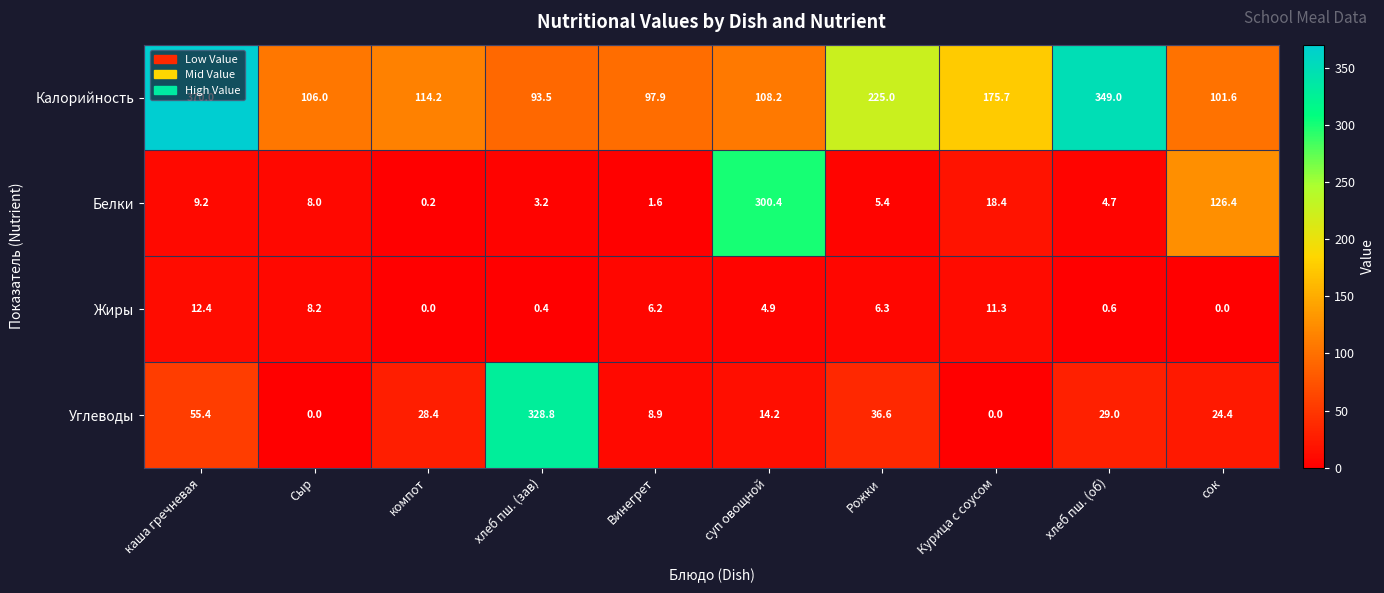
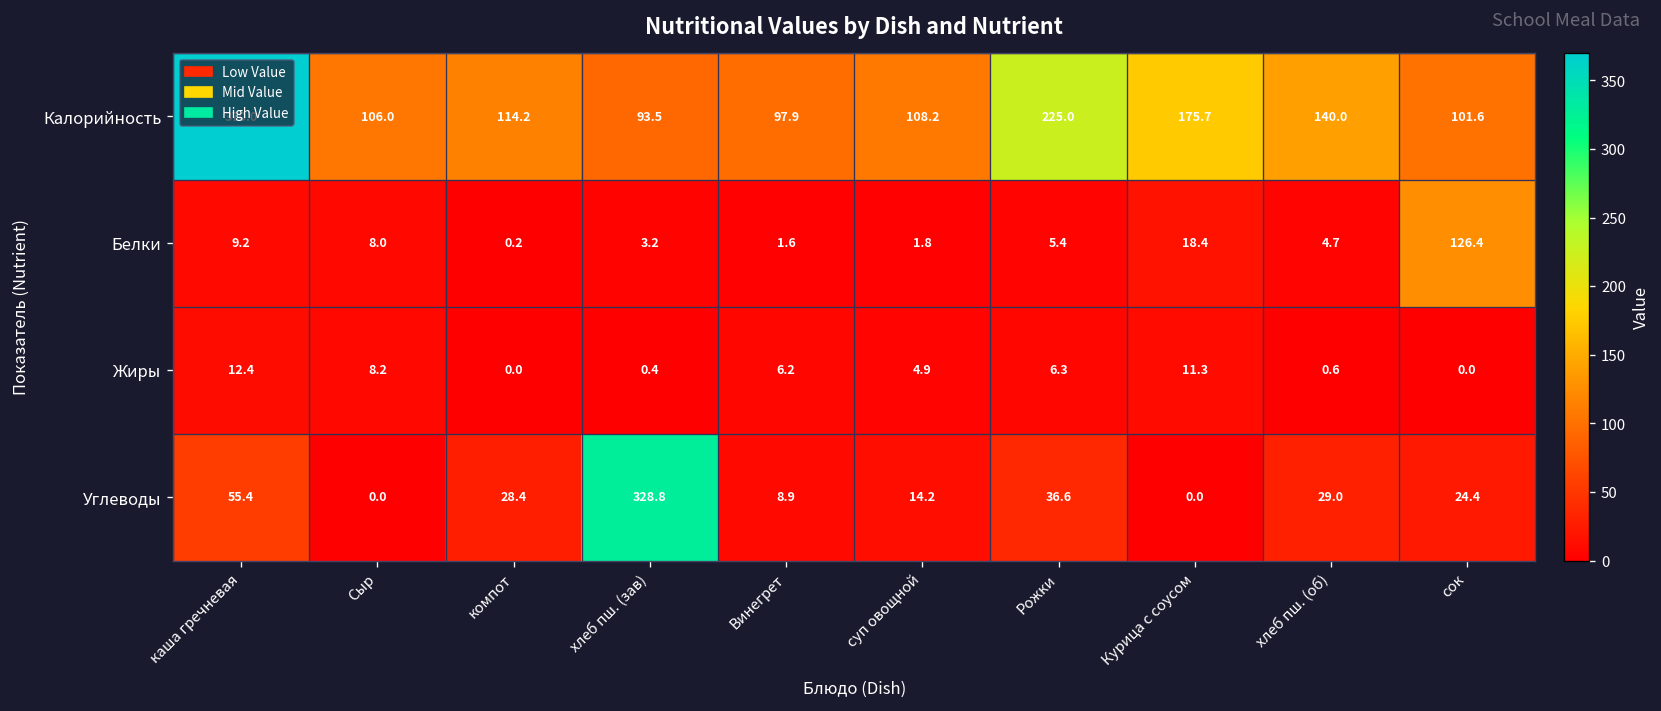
  {
    "Калорийность": {
      "Сыр": 106.0,
      "компот": 114.2,
      "хлеб пш. (зав)": 93.5,
      "Винегрет": 97.9,
      "суп овощной": 108.2,
      "Рожки": 225.0,
      "Курица с соусом": 175.7,
-     "хлеб пш. (об)": 349.0,
+     "хлеб пш. (об)": 140.0,
      "сок": 101.6
    },
    "Белки": {
      "каша гречневая": 9.2,
      "Сыр": 8.0,
      "компот": 0.2,
      "хлеб пш. (зав)": 3.2,
      "Винегрет": 1.6,
-     "суп овощной": 300.4,
+     "суп овощной": 1.8,
      "Рожки": 5.4,
      "Курица с соусом": 18.4,
      "хлеб пш. (об)": 4.7,
      "сок": 126.4
    },
    "Жиры": {
      "каша гречневая": 12.4,
      "Сыр": 8.2,
      "компот": 0.0,
      "хлеб пш. (зав)": 0.4,
      "Винегрет": 6.2,
      "суп овощной": 4.9,
      "Рожки": 6.3,
      "Курица с соусом": 11.3,
      "хлеб пш. (об)": 0.6,
      "сок": 0.0
    },
    "Углеводы": {
      "каша гречневая": 55.4,
      "Сыр": 0.0,
      "компот": 28.4,
      "хлеб пш. (зав)": 328.8,
      "Винегрет": 8.9,
      "суп овощной": 14.2,
      "Рожки": 36.6,
      "Курица с соусом": 0.0,
      "хлеб пш. (об)": 29.0,
      "сок": 24.4
    }
  }
